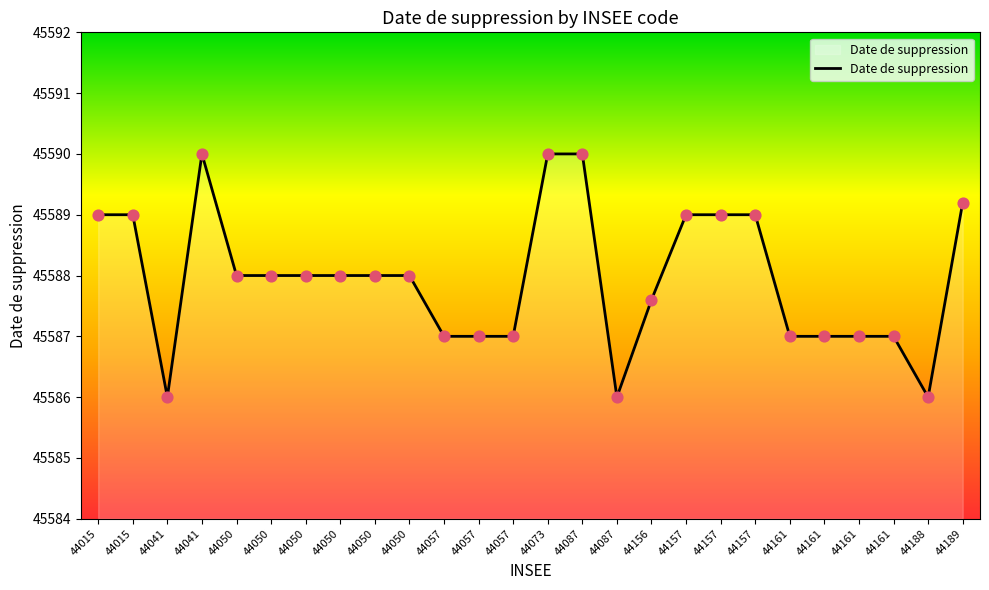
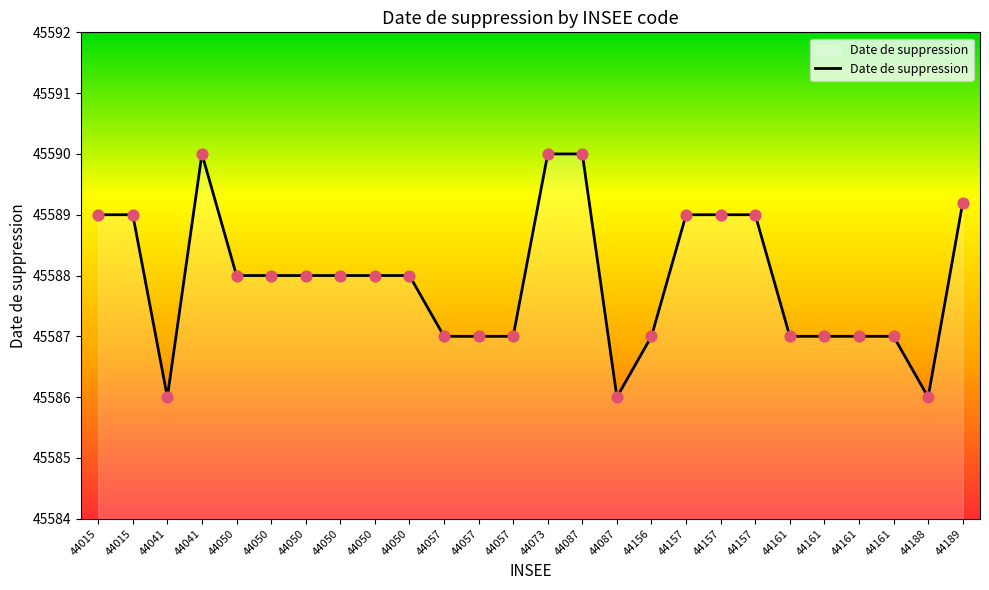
  {
    "44073": 45590.0,
-   "44156": 45587.6,
+   "44156": 45587.0,
    "44188": 45586.0,
    "44189": 45589.2
  }
